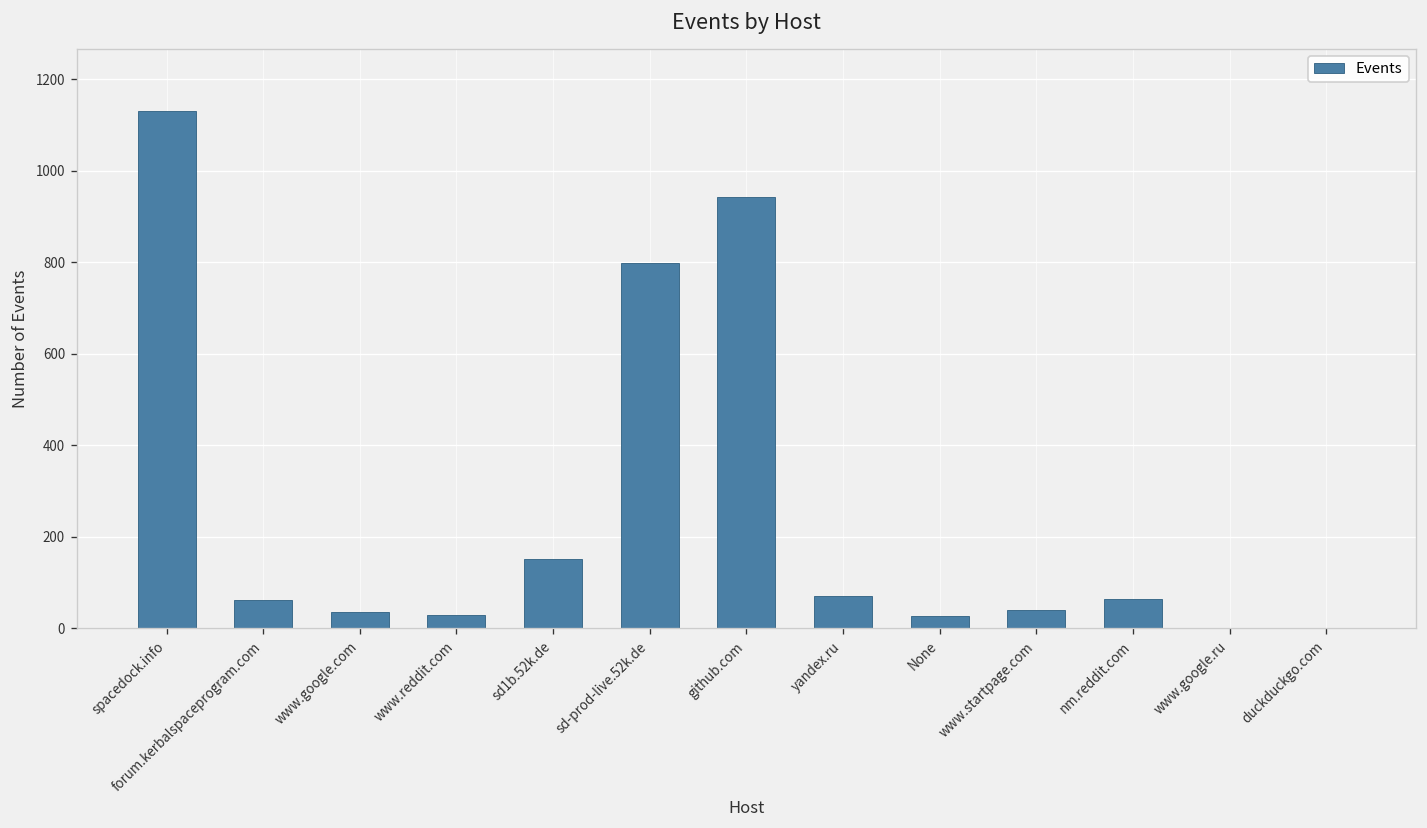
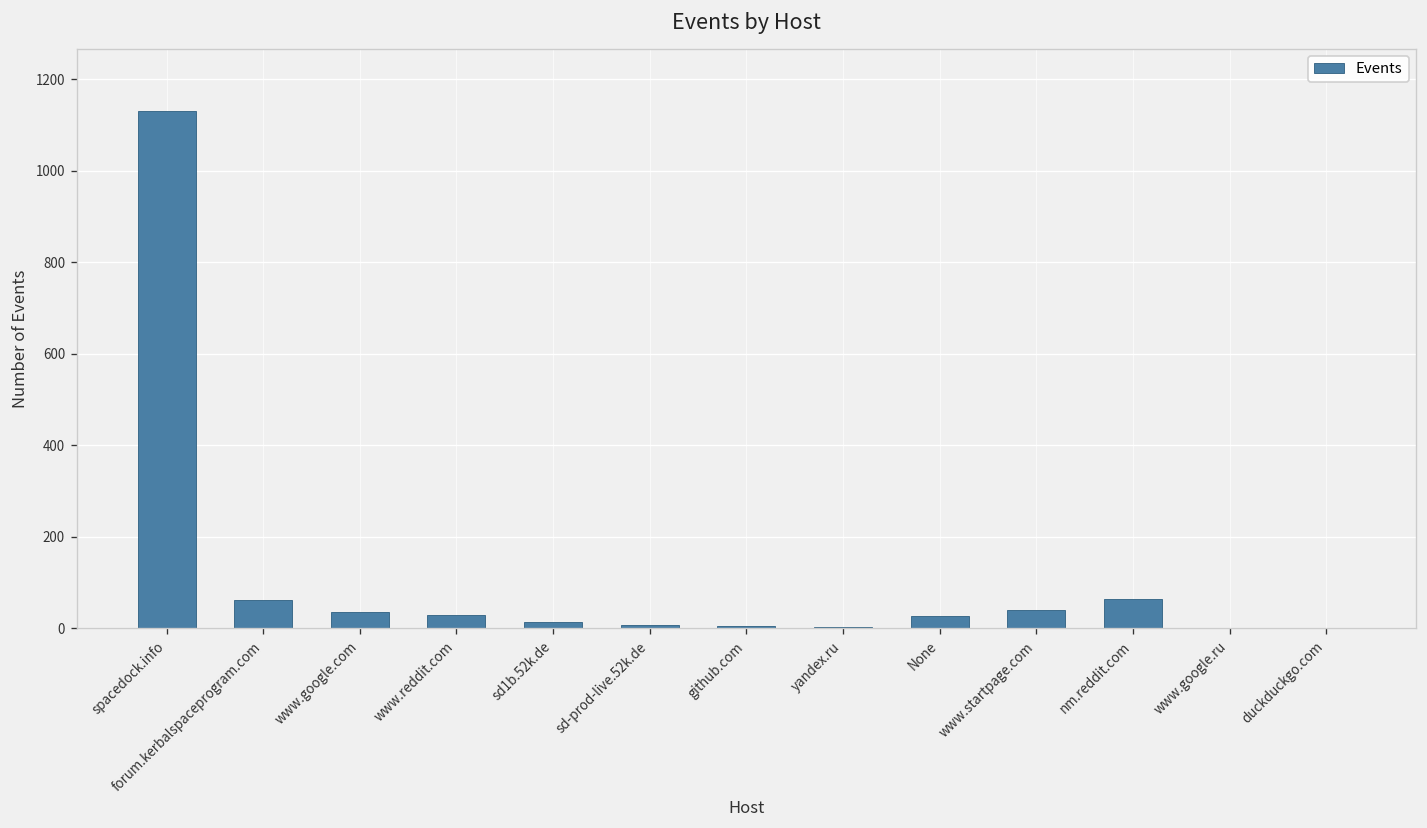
  {
    "spacedock.info": 1130,
    "forum.kerbalspaceprogram.com": 60,
    "www.google.com": 40,
    "www.reddit.com": 30,
-   "sd1b.52k.de": 150,
-   "sd-prod-live.52k.de": 800,
-   "github.com": 940,
-   "yandex.ru": 70,
+   "sd1b.52k.de": 10,
+   "sd-prod-live.52k.de": 10,
+   "github.com": 0,
+   "yandex.ru": 0,
    "None": 30,
    "www.startpage.com": 40,
    "nm.reddit.com": 60
  }
